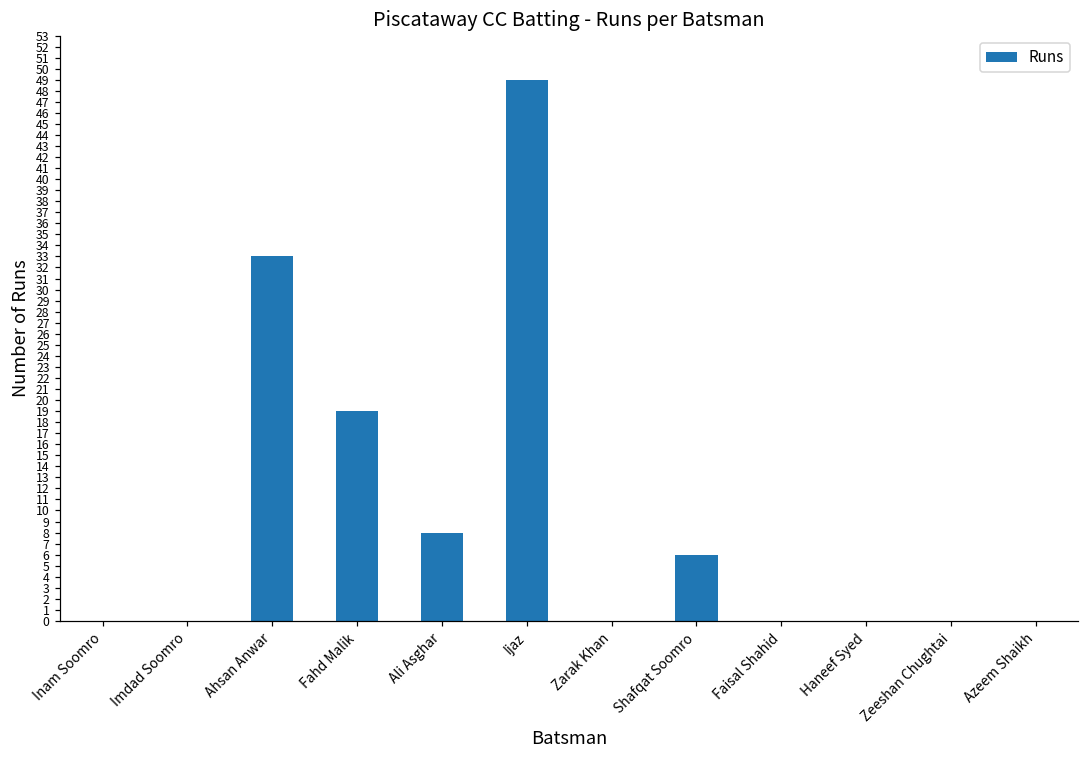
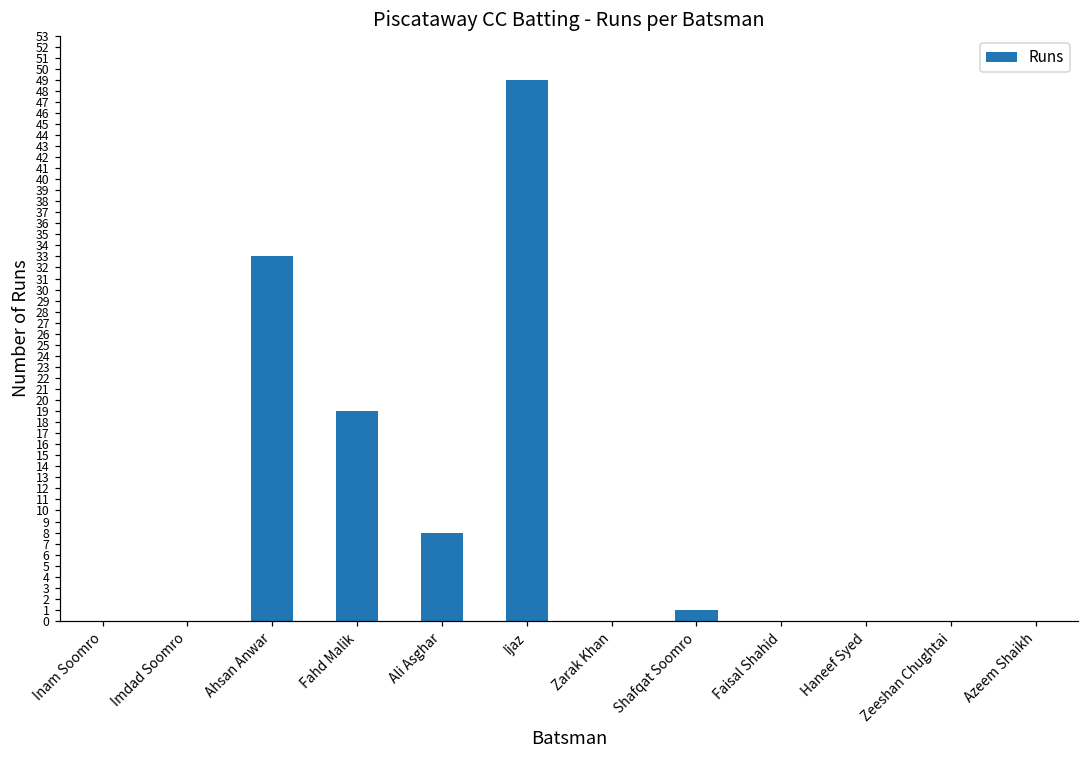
  {
    "Inam Soomro": 0,
    "Imdad Soomro": 0,
    "Ahsan Anwar": 33,
    "Fahd Malik": 19,
    "Ali Asghar": 8,
    "Ijaz": 49,
    "Zarak Khan": 0,
-   "Shafqat Soomro": 6,
+   "Shafqat Soomro": 1,
    "Faisal Shahid": 0,
    "Haneef Syed": 0,
    "Zeeshan Chughtai": 0,
    "Azeem Shaikh": 0
  }
